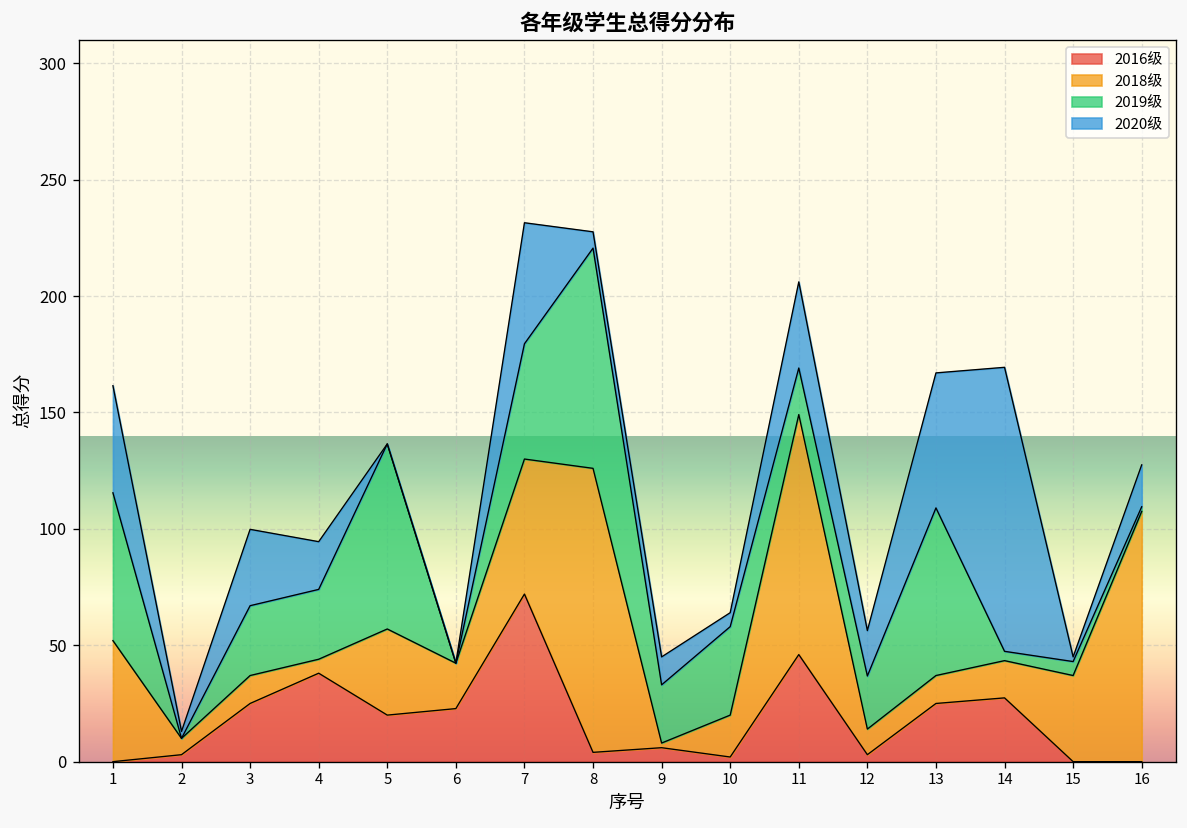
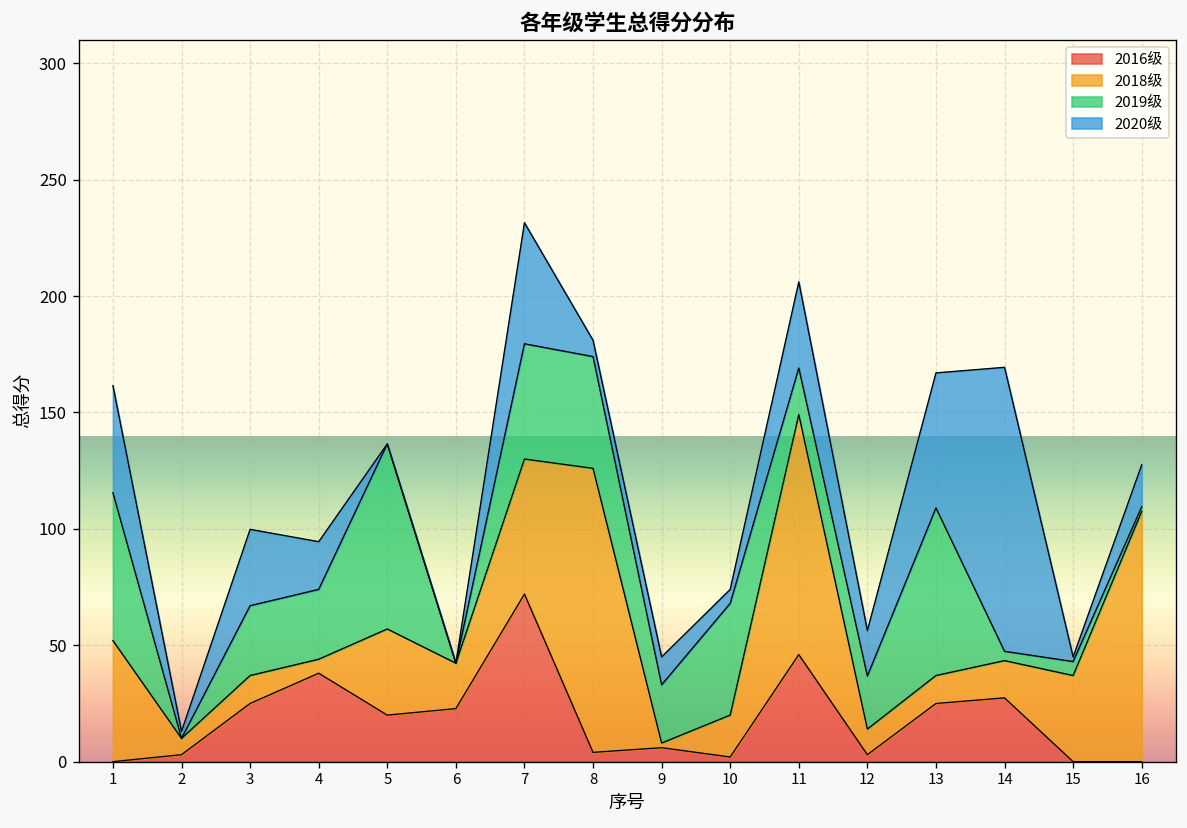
  {
    "2016级": {
      "1": 0,
      "2": 3,
      "3": 25,
      "4": 38,
      "5": 20,
      "6": 23,
      "7": 72,
      "8": 4,
      "9": 6,
      "10": 2,
      "11": 46,
      "12": 3,
      "13": 25,
      "14": 27,
      "15": 0,
      "16": 0
    },
    "2018级": {
      "1": 52,
      "3": 12,
      "4": 6,
      "5": 37,
      "7": 58,
      "8": 122,
      "9": 2,
      "10": 18,
      "11": 103,
      "12": 11,
      "13": 12,
      "14": 16,
      "15": 37,
      "16": 108
    },
    "2019级": {
      "1": 64,
      "3": 30,
      "4": 30,
      "7": 50,
-     "8": 95,
+     "8": 48,
      "9": 25,
-     "10": 38,
+     "10": 48,
      "11": 20,
      "12": 23,
      "13": 72,
      "14": 4,
      "15": 6,
      "16": 2
    },
    "2020级": {
      "1": 46,
      "2": 3,
      "3": 33,
      "4": 21,
      "7": 52,
      "8": 7,
      "9": 12,
      "10": 6,
      "11": 37,
      "12": 20,
      "13": 58,
      "14": 122,
      "15": 2,
      "16": 18
    }
  }
